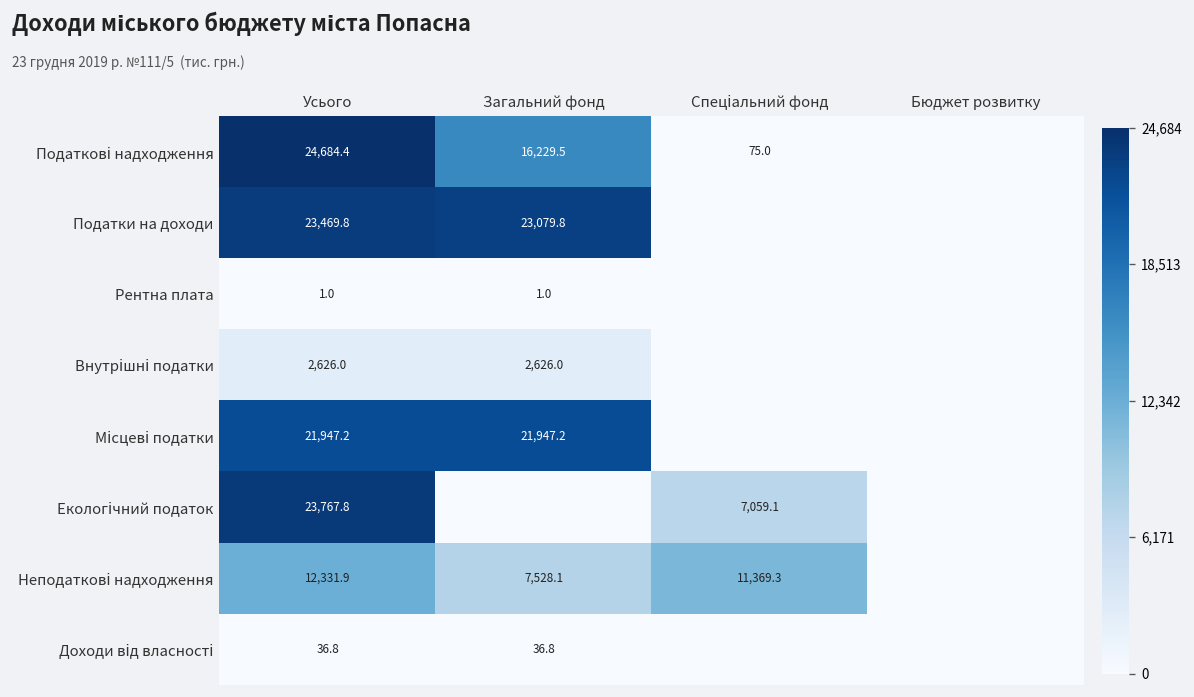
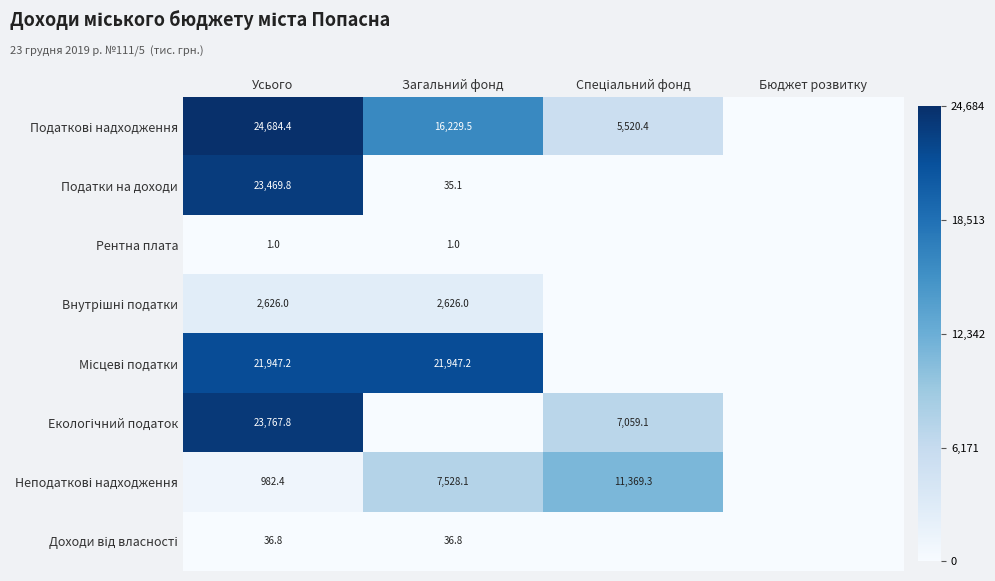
  {
    "Податкові надходження": {
      "Усього": "24,684.4",
      "Загальний фонд": "16,229.5",
-     "Спеціальний фонд": "75.0"
+     "Спеціальний фонд": "5,520.4"
    },
    "Податки на доходи": {
      "Усього": "23,469.8",
-     "Загальний фонд": "23,079.8"
+     "Загальний фонд": "35.1"
    },
    "Рентна плата": {
      "Усього": "1.0",
      "Загальний фонд": "1.0"
    },
    "Внутрішні податки": {
      "Усього": "2,626.0",
      "Загальний фонд": "2,626.0"
    },
    "Місцеві податки": {
      "Усього": "21,947.2",
      "Загальний фонд": "21,947.2"
    },
    "Екологічний податок": {
      "Усього": "23,767.8",
      "Спеціальний фонд": "7,059.1"
    },
    "Неподаткові надходження": {
-     "Усього": "12,331.9",
+     "Усього": "982.4",
      "Загальний фонд": "7,528.1",
      "Спеціальний фонд": "11,369.3"
    },
    "Доходи від власності": {
      "Усього": "36.8",
      "Загальний фонд": "36.8"
    }
  }
